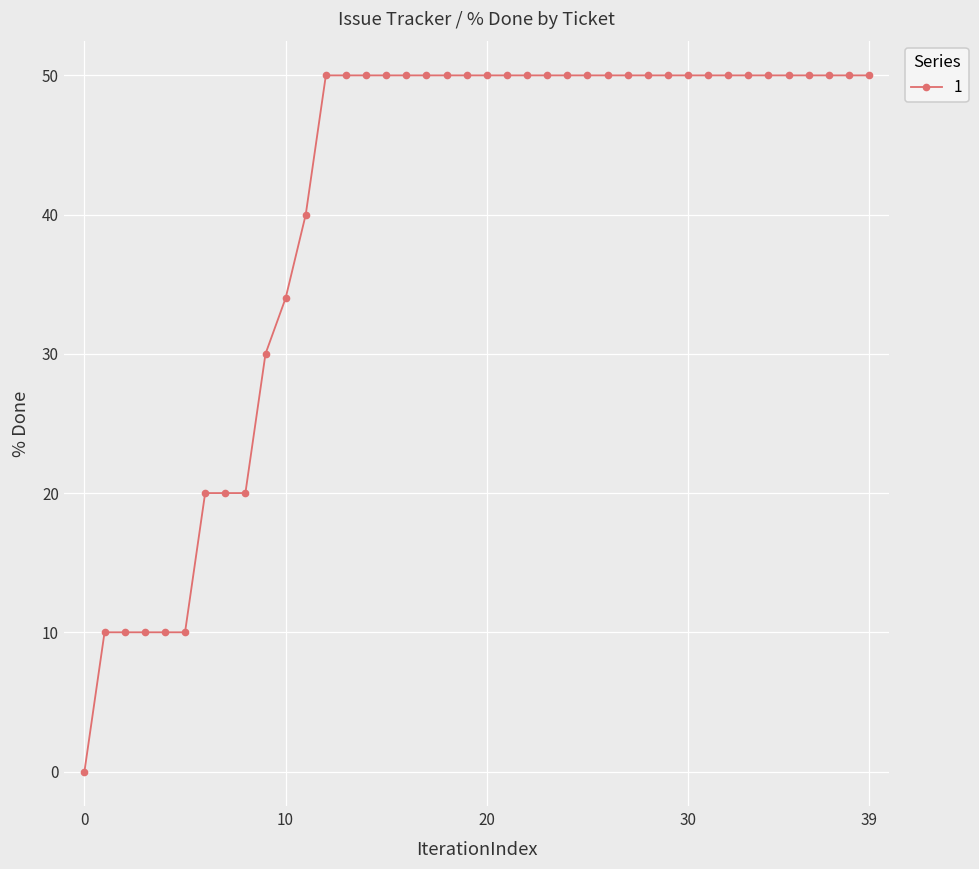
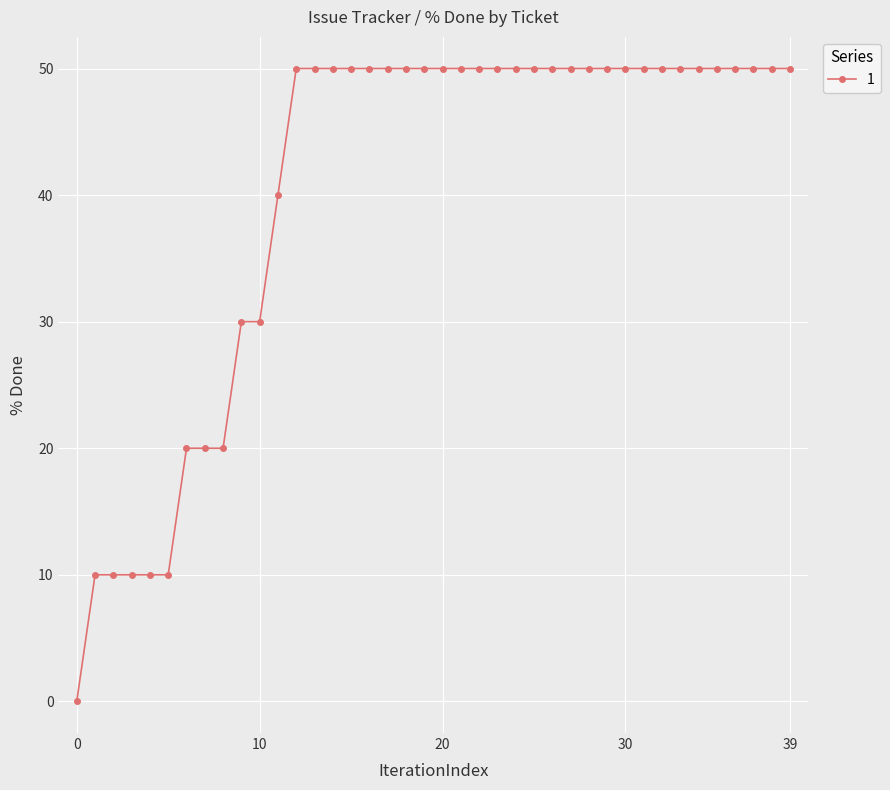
  {
    "0": 0,
-   "10": 34,
+   "10": 30,
    "20": 50,
    "30": 50,
    "39": 50
  }
